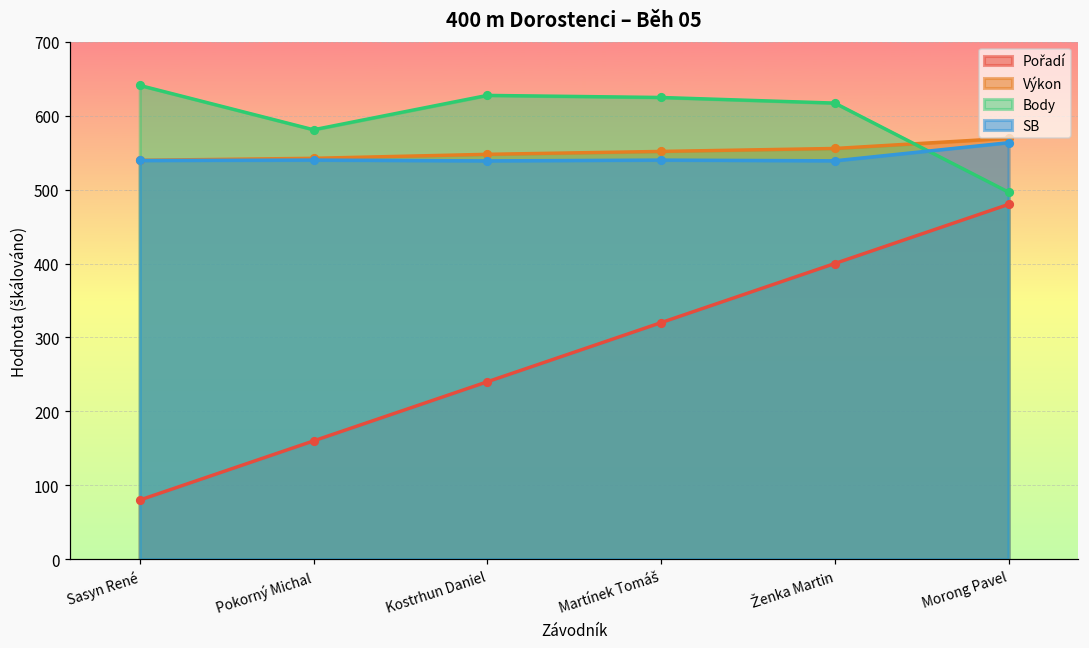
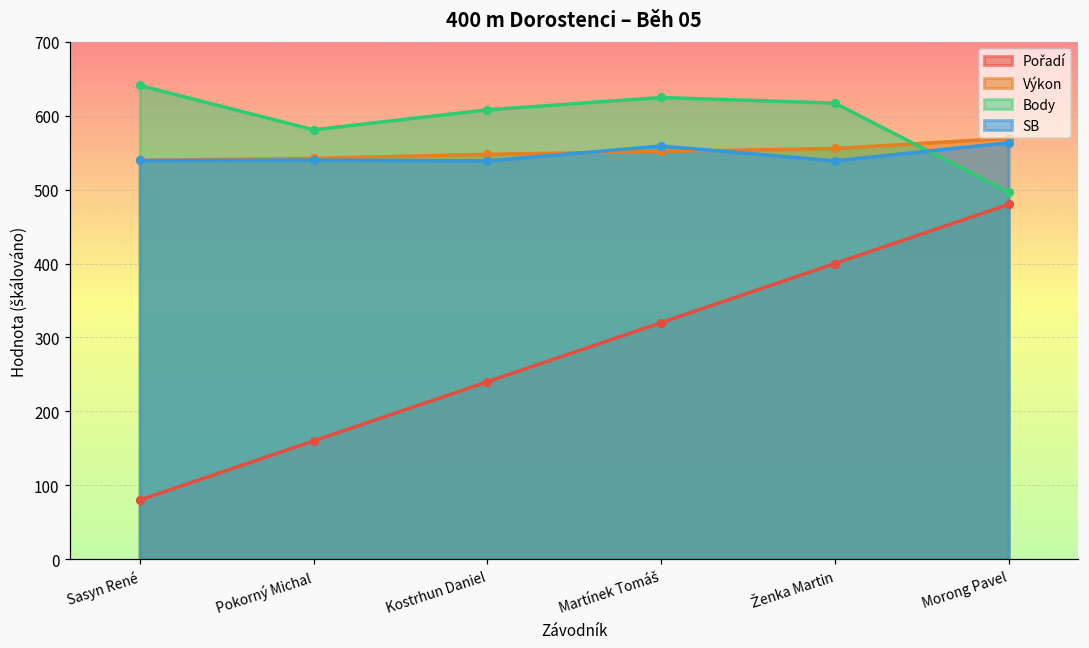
  {
    "Body": {
      "Sasyn René": 640,
      "Pokorný Michal": 580,
-     "Kostrhun Daniel": 630,
+     "Kostrhun Daniel": 610,
      "Martínek Tomáš": 620,
      "Ženka Martin": 620,
      "Morong Pavel": 500
    },
    "SB": {
      "Kostrhun Daniel": 540,
-     "Martínek Tomáš": 540,
+     "Martínek Tomáš": 560,
      "Ženka Martin": 540,
      "Morong Pavel": 560
    }
  }
